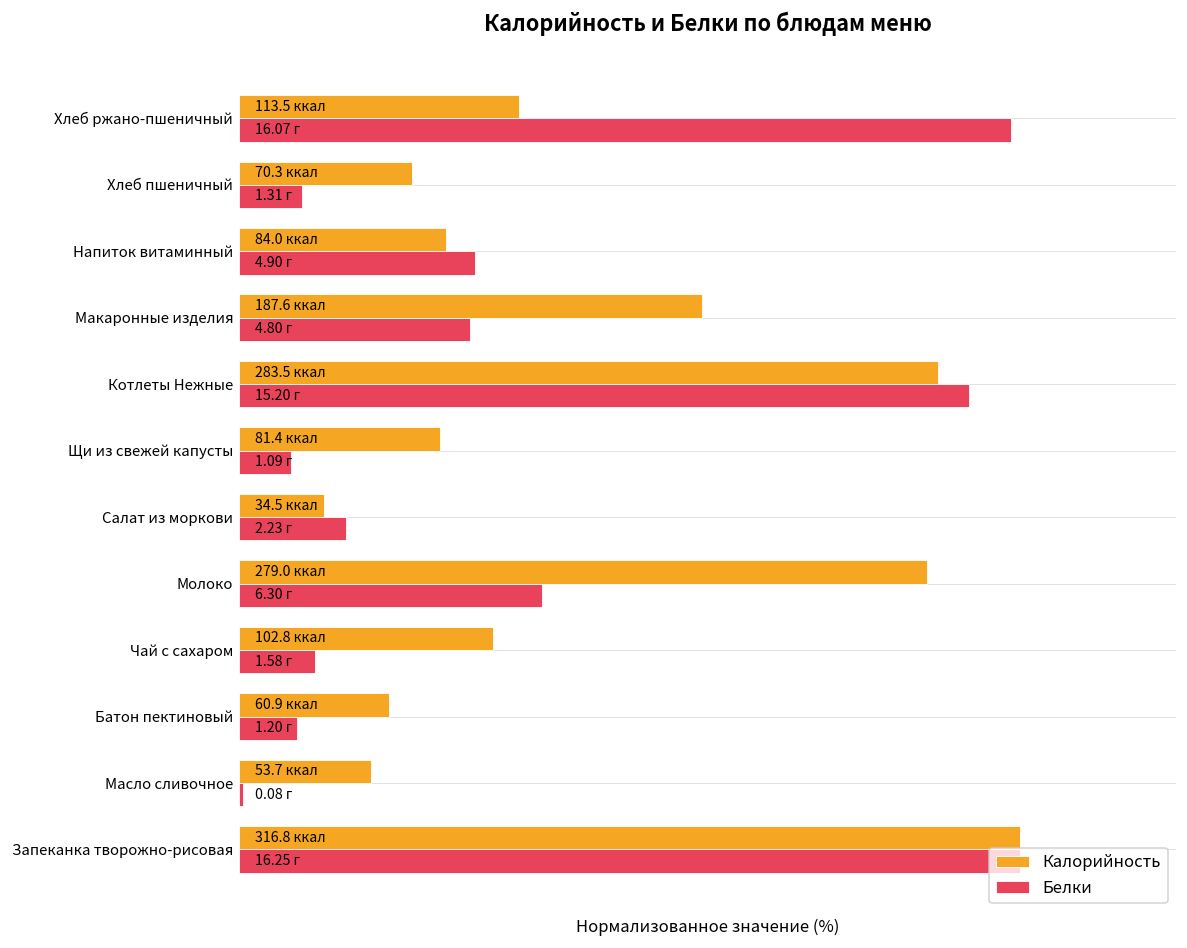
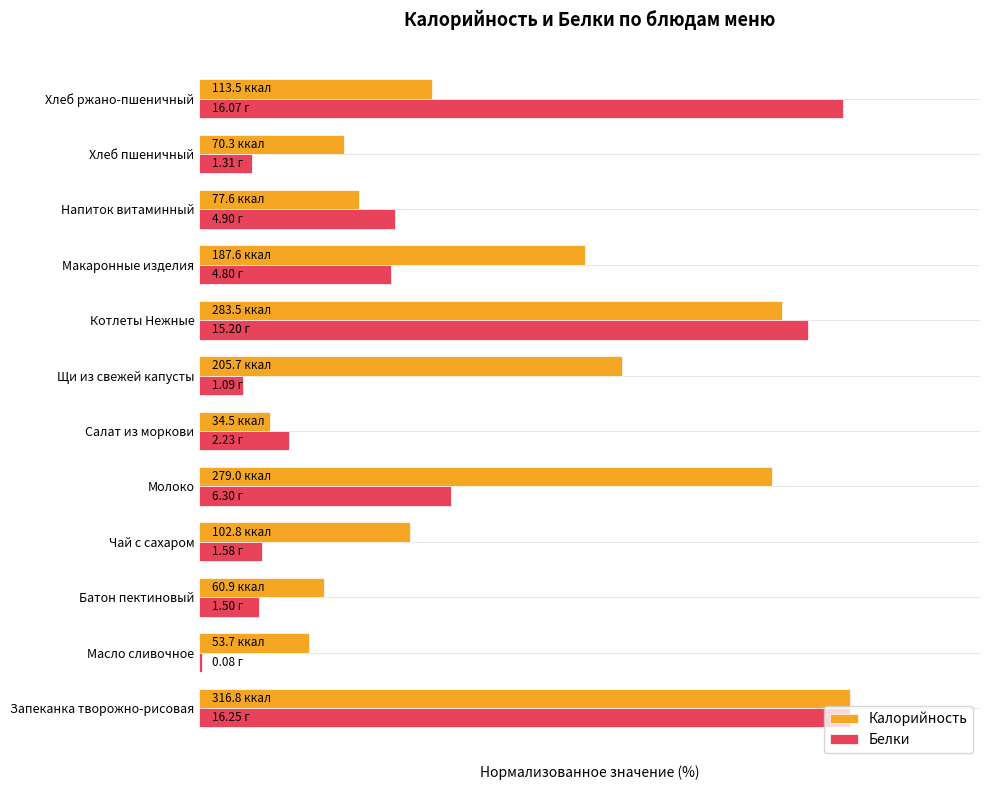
  {
    "Калорийность": {
-     "Напиток витаминный": 84.0,
-     "Щи из свежей капусты": 81.4
+     "Напиток витаминный": 77.6,
+     "Щи из свежей капусты": 205.7
    },
    "Белки": {
-     "Батон пектиновый": 1.20
+     "Батон пектиновый": 1.50
    }
  }
